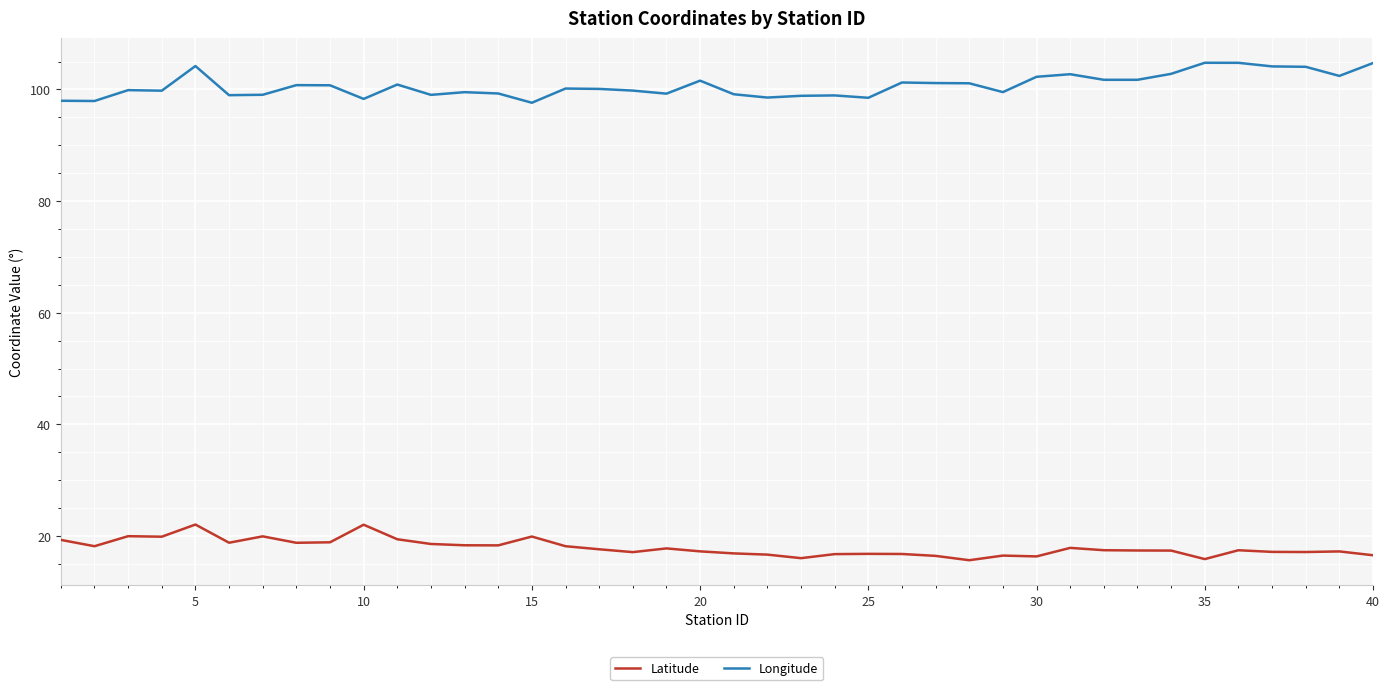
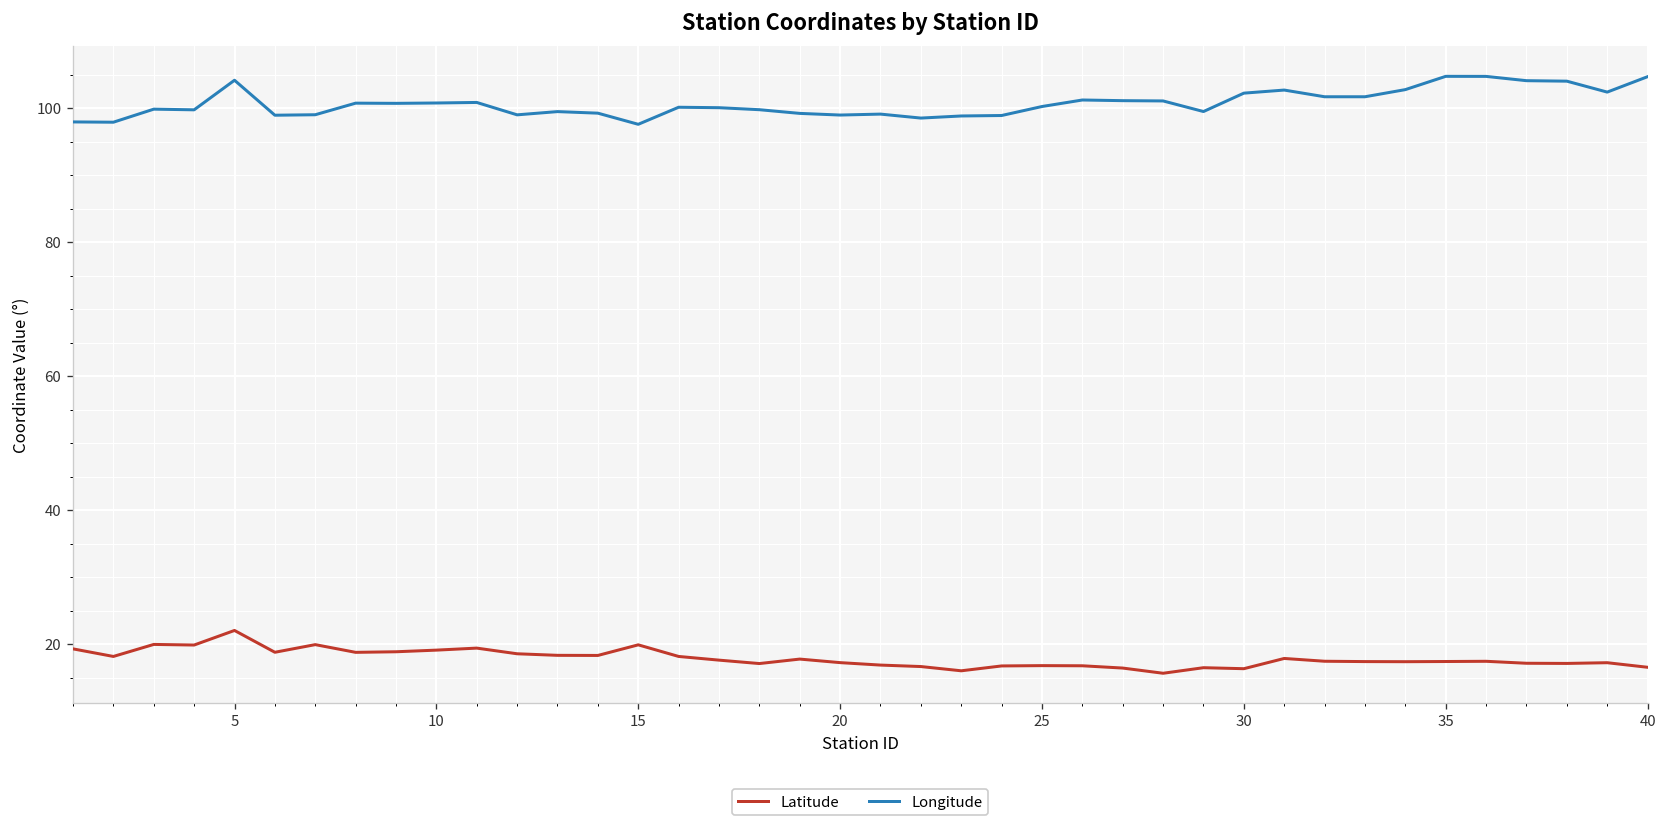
  {
    "Latitude": {
      "5": 22,
-     "10": 22,
+     "10": 19,
      "15": 20,
      "20": 17,
      "25": 17,
      "30": 16,
-     "35": 16,
+     "35": 17,
      "40": 17
    },
    "Longitude": {
      "5": 104,
-     "10": 98,
+     "10": 101,
      "15": 98,
-     "20": 102,
-     "25": 99,
+     "20": 99,
+     "25": 100,
      "30": 102,
      "35": 105,
      "40": 105
    }
  }
